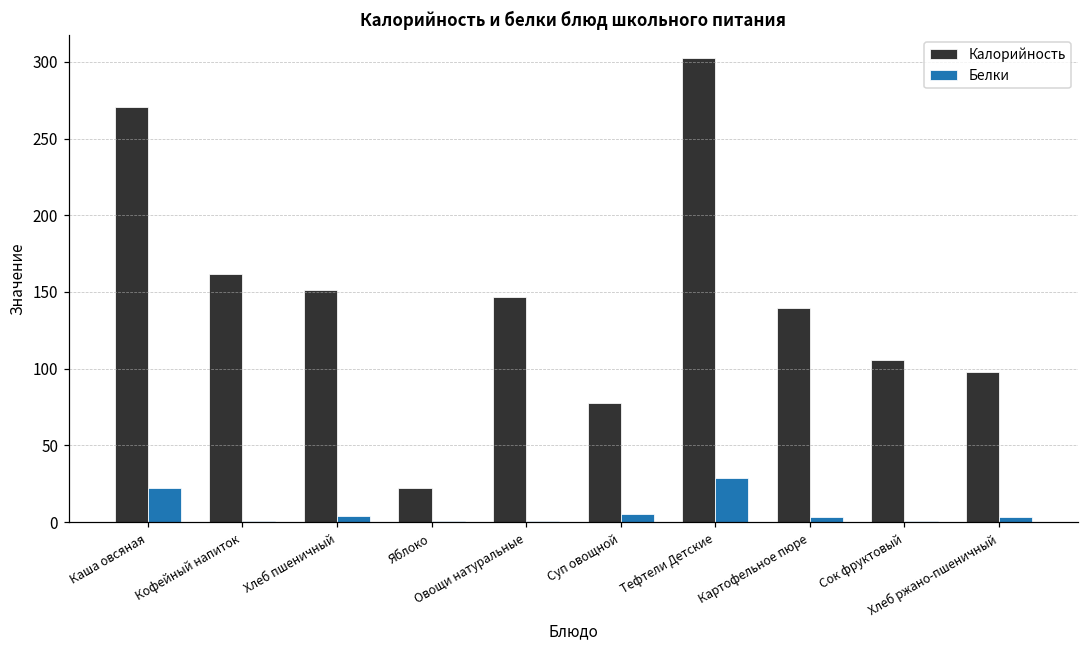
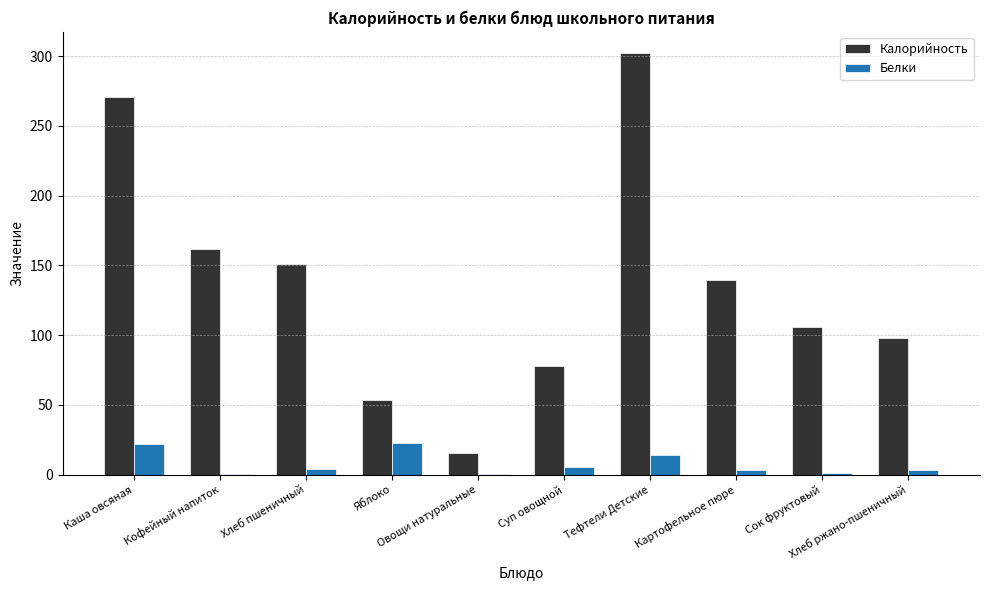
  {
    "Калорийность": {
      "Каша овсяная": 271,
      "Кофейный напиток": 162,
      "Хлеб пшеничный": 151,
-     "Яблоко": 22,
-     "Овощи натуральные": 147,
+     "Яблоко": 53,
+     "Овощи натуральные": 16,
      "Суп овощной": 78,
      "Тефтели Детские": 302,
      "Картофельное пюре": 139,
      "Сок фруктовый": 106,
      "Хлеб ржано-пшеничный": 98
    },
    "Белки": {
      "Каша овсяная": 22,
      "Хлеб пшеничный": 4,
-     "Яблоко": 1,
+     "Яблоко": 23,
      "Суп овощной": 5,
-     "Тефтели Детские": 29,
+     "Тефтели Детские": 14,
      "Картофельное пюре": 3,
      "Хлеб ржано-пшеничный": 3
    }
  }
